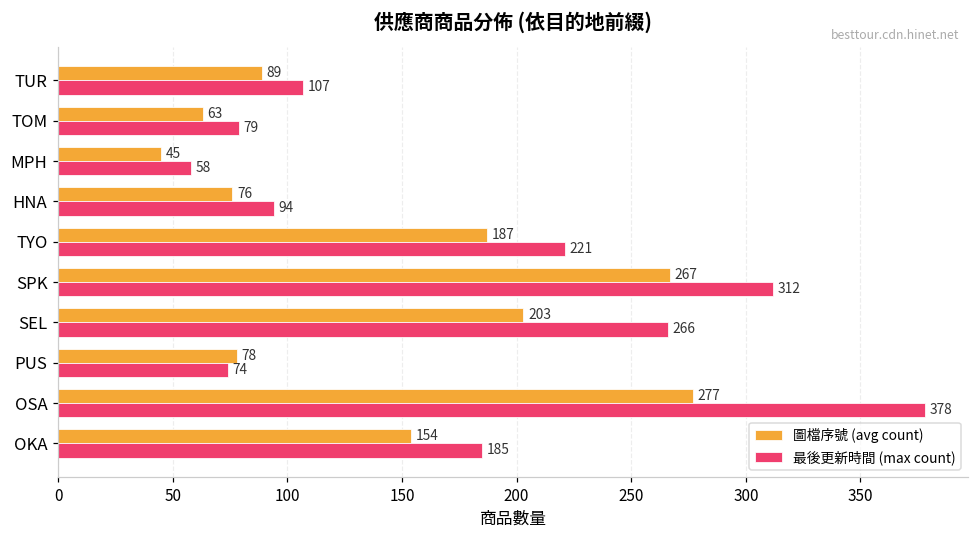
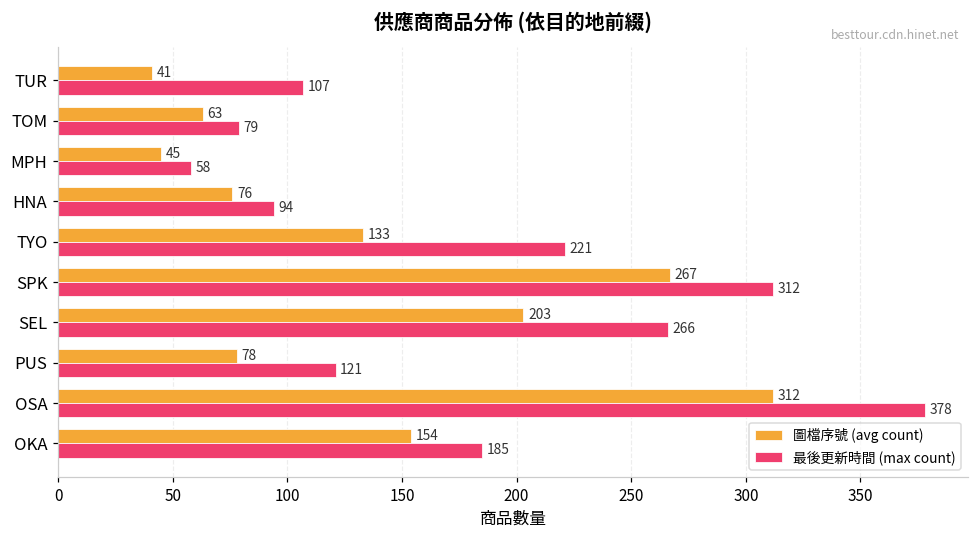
  {
    "圖檔序號 (avg count)": {
-     "TUR": 89,
+     "TUR": 41,
      "TOM": 63,
      "MPH": 45,
      "HNA": 76,
-     "TYO": 187,
+     "TYO": 133,
      "SPK": 267,
      "SEL": 203,
      "PUS": 78,
-     "OSA": 277,
+     "OSA": 312,
      "OKA": 154
    },
    "最後更新時間 (max count)": {
      "TUR": 107,
      "TOM": 79,
      "MPH": 58,
      "HNA": 94,
      "TYO": 221,
      "SPK": 312,
      "SEL": 266,
-     "PUS": 74,
+     "PUS": 121,
      "OSA": 378,
      "OKA": 185
    }
  }
